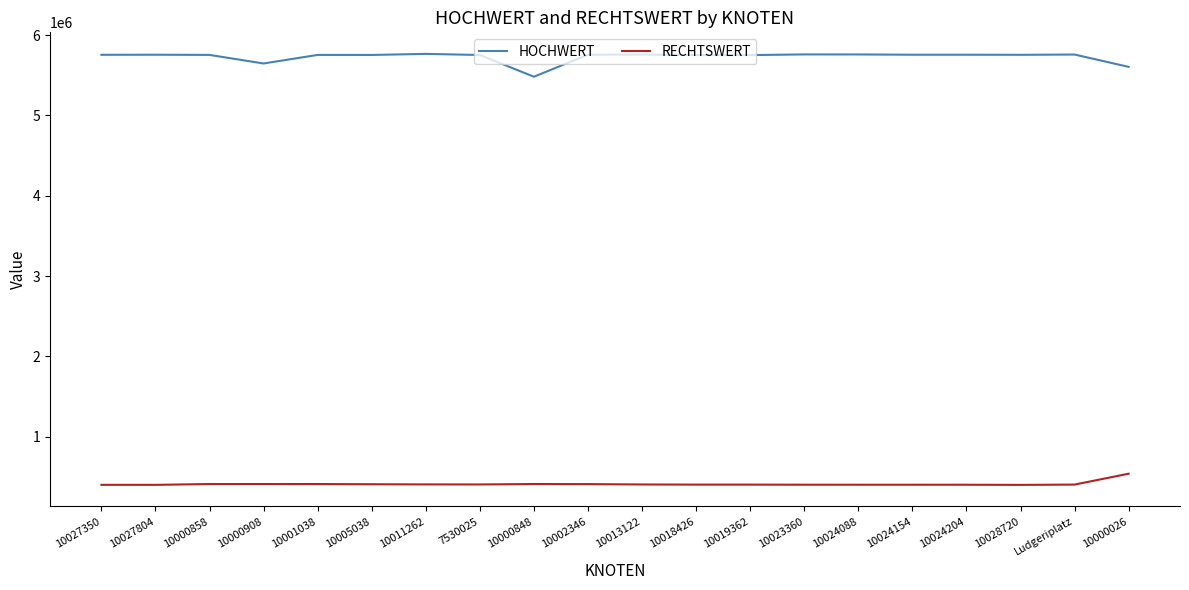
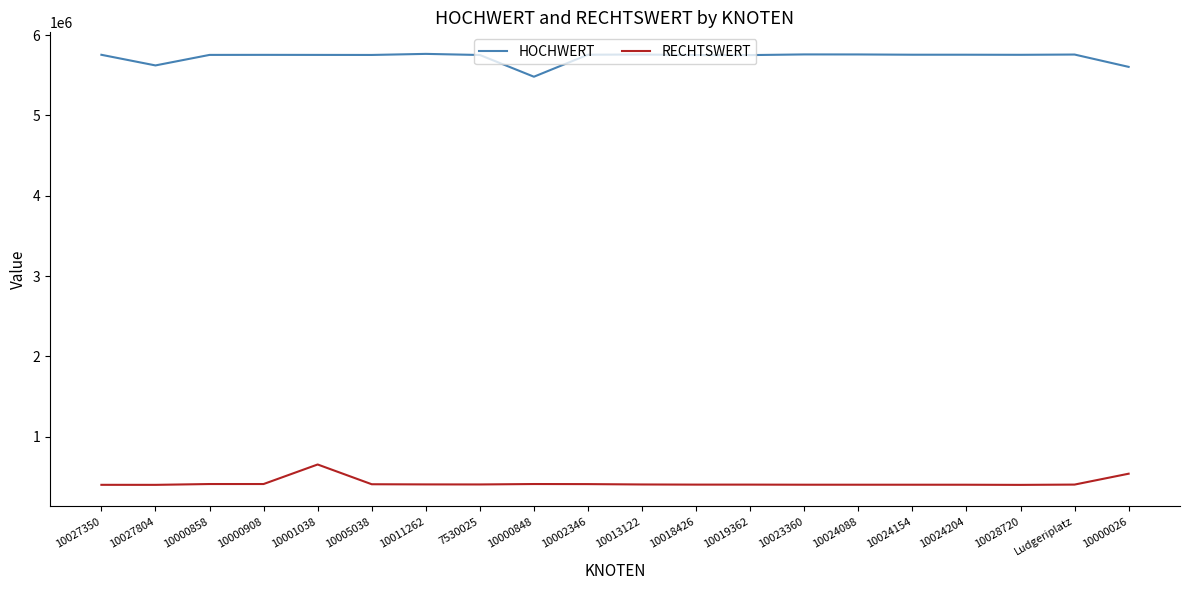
  {
    "HOCHWERT": {
      "10027350": 5800000,
-     "10027804": 5800000,
+     "10027804": 5600000,
      "10000858": 5800000,
-     "10000908": 5600000,
+     "10000908": 5800000,
      "10001038": 5800000,
      "10005038": 5800000,
      "10011262": 5800000,
      "10000848": 5500000,
      "10023360": 5800000,
      "10024088": 5800000,
      "10024154": 5800000,
      "10024204": 5800000,
      "10028720": 5800000,
      "Ludgeriplatz": 5800000,
      "10000026": 5600000
    },
    "RECHTSWERT": {
      "10027350": 400000,
      "10027804": 400000,
      "10000858": 400000,
      "10000908": 400000,
-     "10001038": 400000,
+     "10001038": 700000,
      "10005038": 400000,
      "10011262": 400000,
      "7530025": 400000,
      "10000848": 400000,
      "10002346": 400000,
      "10013122": 400000,
      "10018426": 400000,
      "10019362": 400000,
      "10023360": 400000,
      "10024088": 400000,
      "10024154": 400000,
      "10024204": 400000,
      "10028720": 400000,
      "Ludgeriplatz": 400000,
      "10000026": 500000
    }
  }
